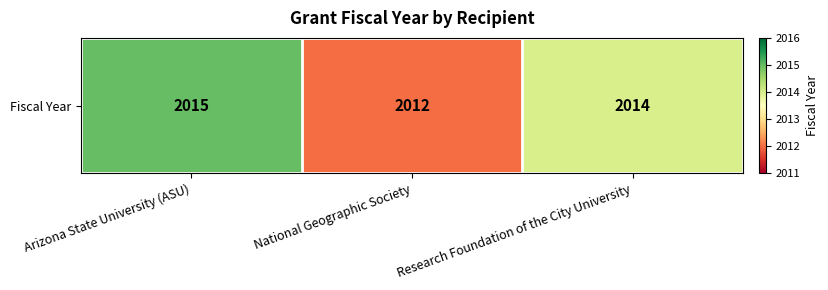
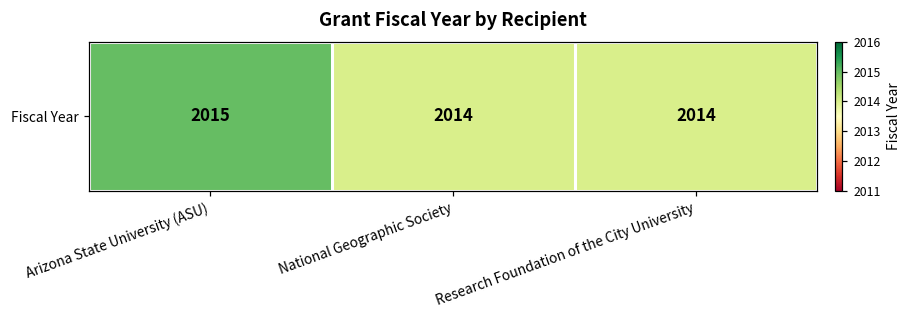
  {
    "Fiscal Year": {
      "Arizona State University (ASU)": 2015,
-     "National Geographic Society": 2012,
+     "National Geographic Society": 2014,
      "Research Foundation of the City University": 2014
    }
  }
